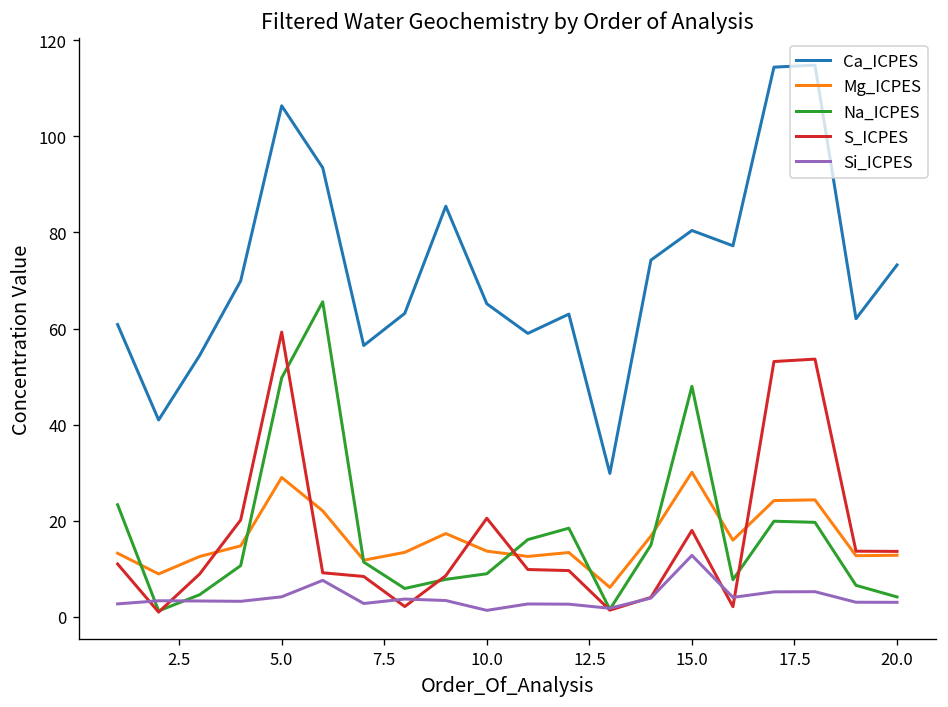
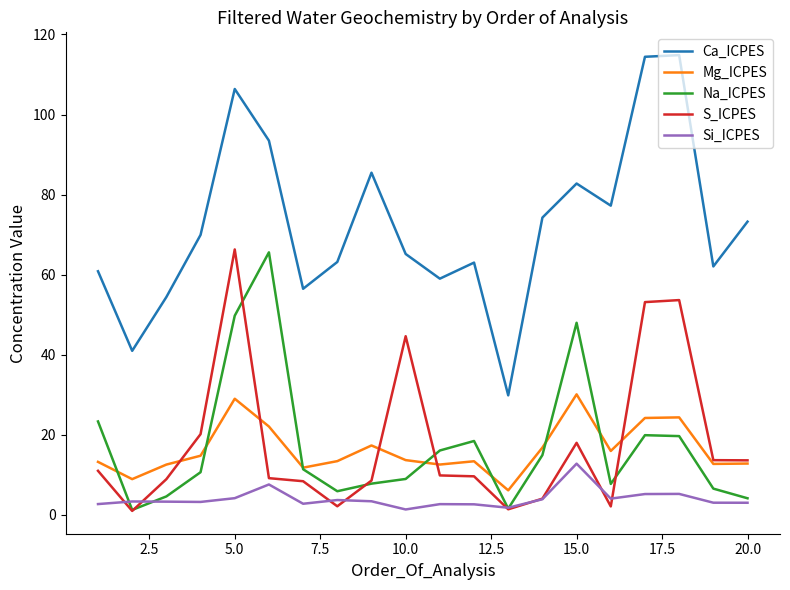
  {
    "Ca_ICPES": {
      "5.0": 106,
      "10.0": 65,
-     "15.0": 80,
+     "15.0": 83,
      "20.0": 73
    },
    "Mg_ICPES": {
      "5.0": 29,
      "10.0": 14,
      "15.0": 30,
      "20.0": 13
    },
    "Na_ICPES": {
      "5.0": 50,
      "10.0": 9,
      "15.0": 48,
      "20.0": 4
    },
    "S_ICPES": {
-     "5.0": 59,
-     "10.0": 21,
+     "5.0": 66,
+     "10.0": 45,
      "15.0": 18,
      "20.0": 14
    },
    "Si_ICPES": {
      "5.0": 4,
      "10.0": 1,
      "15.0": 13,
      "20.0": 3
    }
  }
